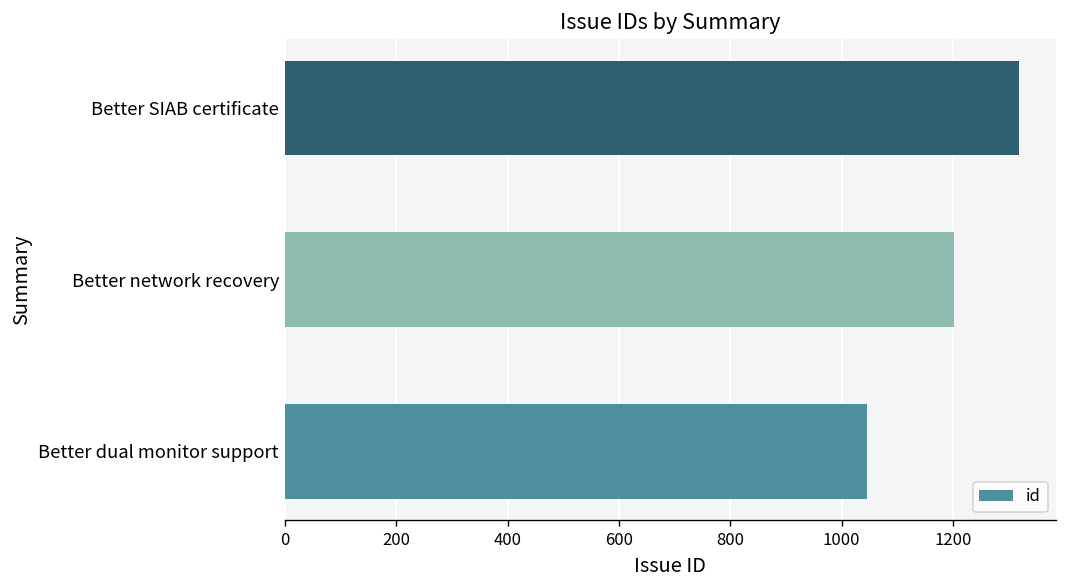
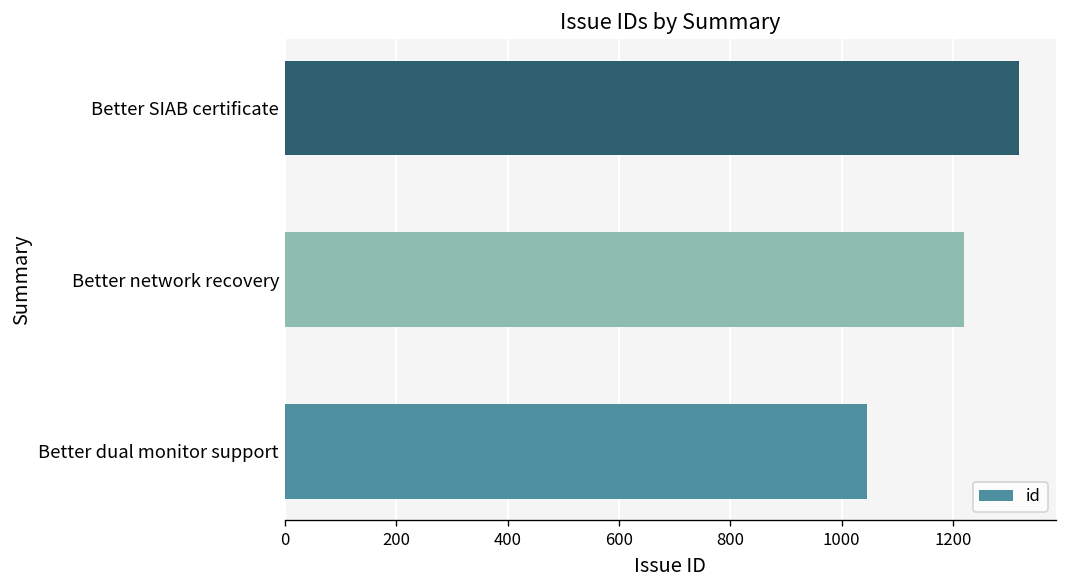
  {
    "Better SIAB certificate": 1320,
-   "Better network recovery": 1200,
+   "Better network recovery": 1220,
    "Better dual monitor support": 1050
  }
